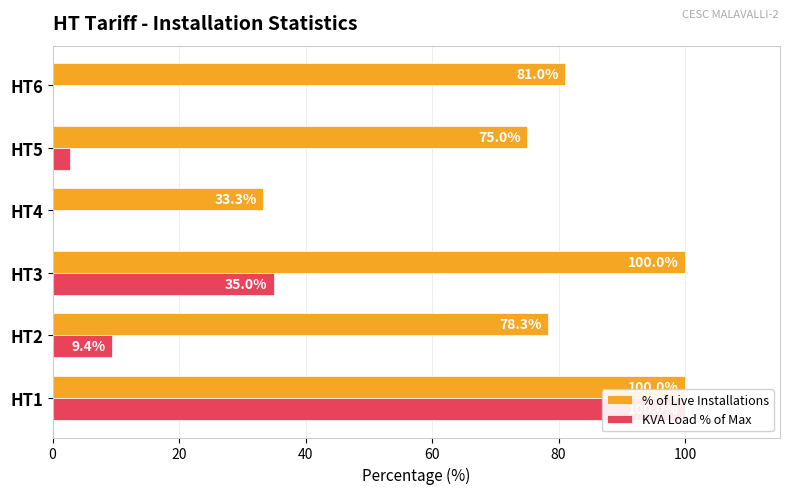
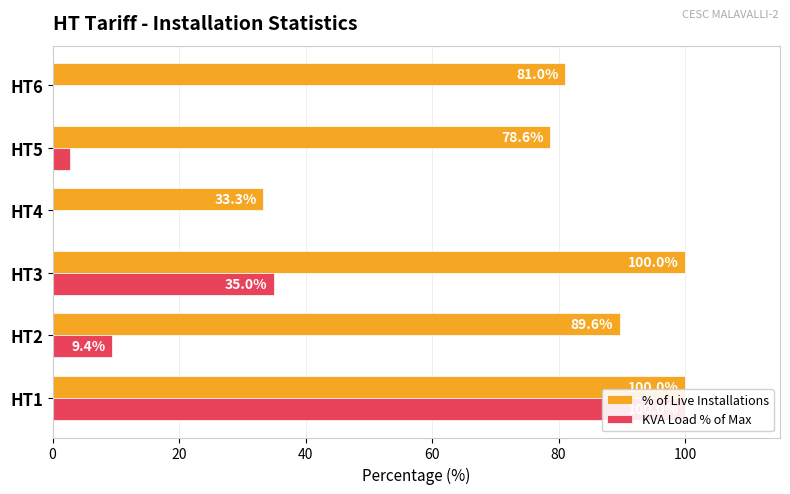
  {
    "% of Live Installations": {
      "HT6": "81.0%",
-     "HT5": "75.0%",
+     "HT5": "78.6%",
      "HT4": "33.3%",
      "HT3": "100.0%",
-     "HT2": "78.3%"
+     "HT2": "89.6%"
    },
    "KVA Load % of Max": {
      "HT3": "35.0%",
      "HT2": "9.4%"
    }
  }
